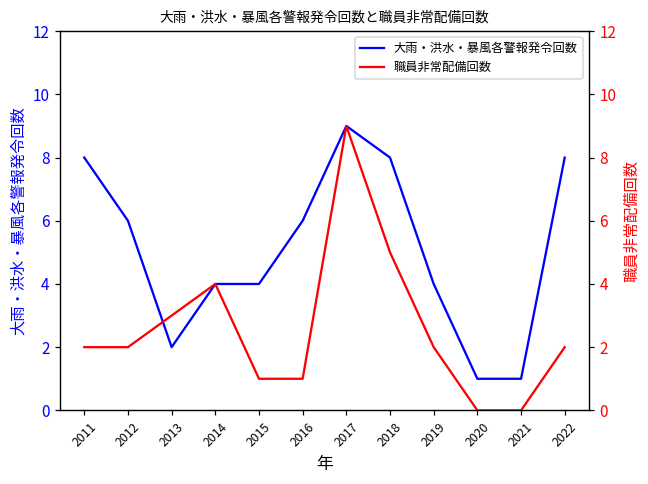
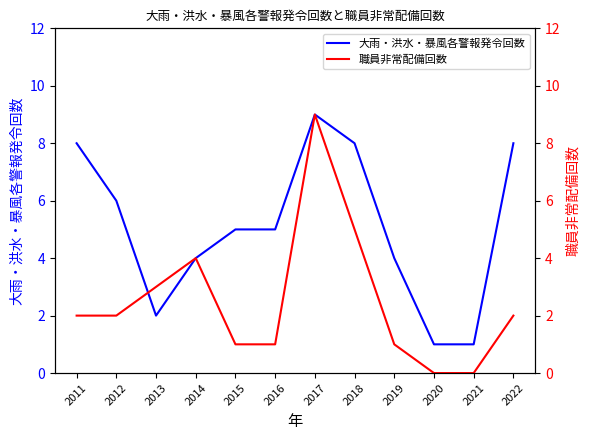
  {
    "大雨・洪水・暴風各警報発令回数": {
      "2011": 8,
      "2012": 6,
      "2013": 2,
      "2014": 4,
-     "2015": 4,
-     "2016": 6,
+     "2015": 5,
+     "2016": 5,
      "2017": 9,
      "2018": 8,
      "2019": 4,
      "2020": 1,
      "2021": 1,
      "2022": 8
    },
    "職員非常配備回数": {
      "2011": 2,
      "2012": 2,
      "2013": 3,
      "2014": 4,
      "2015": 1,
      "2016": 1,
      "2017": 9,
      "2018": 5,
-     "2019": 2,
+     "2019": 1,
      "2020": 0,
      "2021": 0,
      "2022": 2
    }
  }
